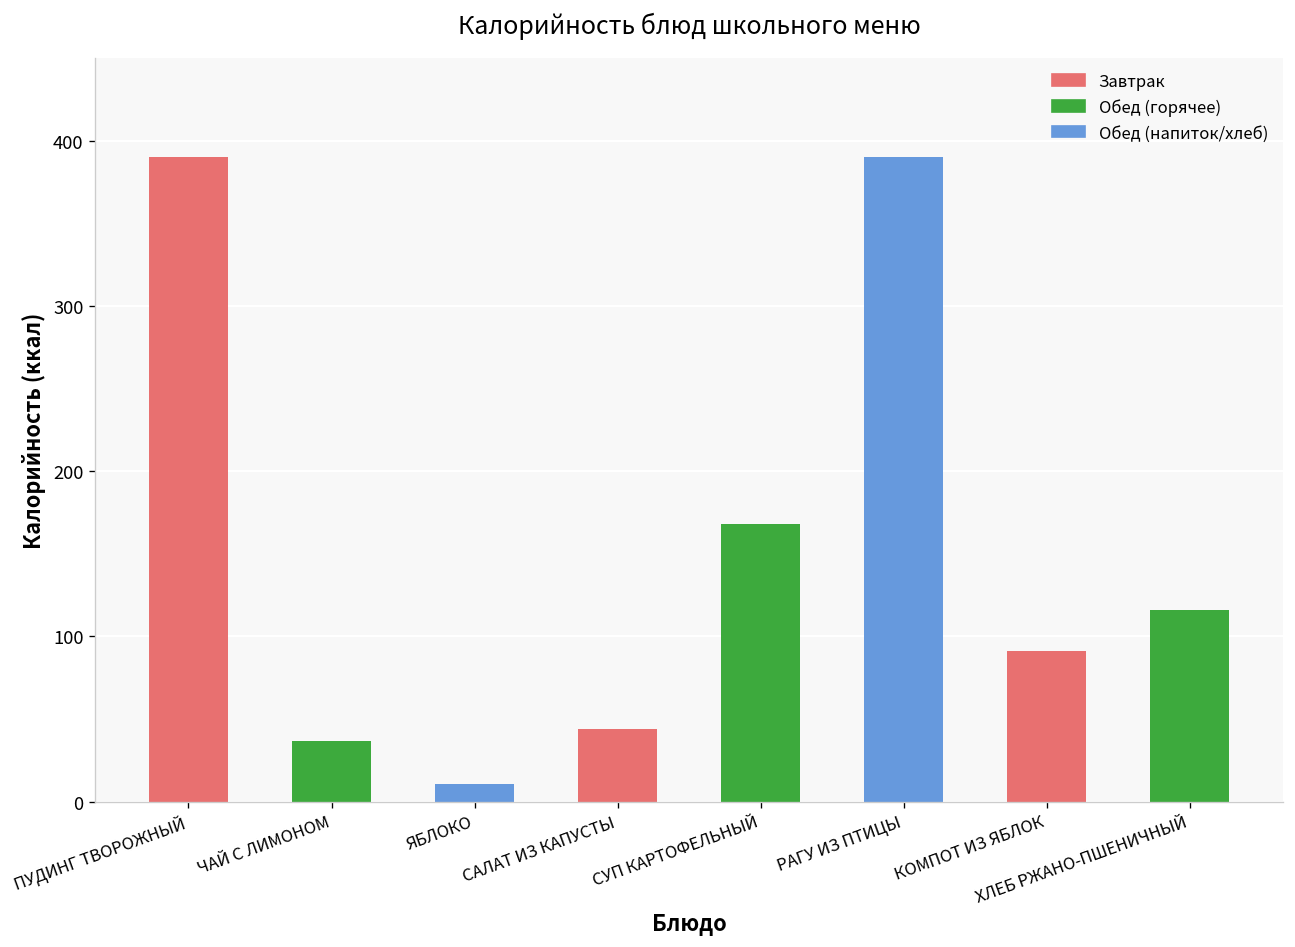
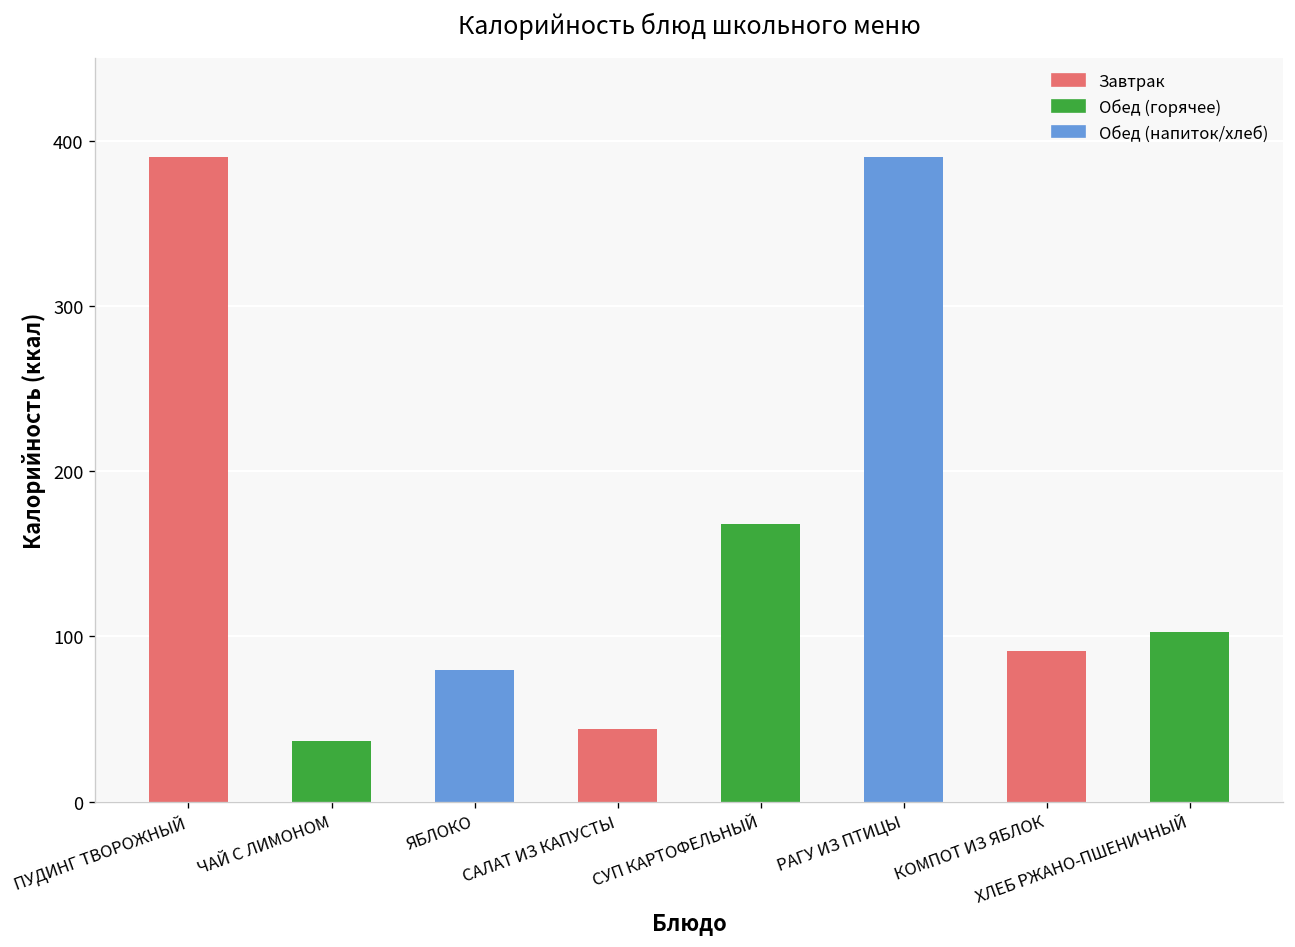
  {
    "ПУДИНГ ТВОРОЖНЫЙ": 390,
    "ЧАЙ С ЛИМОНОМ": 37,
-   "ЯБЛОКО": 11,
+   "ЯБЛОКО": 80,
    "САЛАТ ИЗ КАПУСТЫ": 44,
    "СУП КАРТОФЕЛЬНЫЙ": 168,
    "РАГУ ИЗ ПТИЦЫ": 390,
    "КОМПОТ ИЗ ЯБЛОК": 91,
-   "ХЛЕБ РЖАНО-ПШЕНИЧНЫЙ": 116
+   "ХЛЕБ РЖАНО-ПШЕНИЧНЫЙ": 103
  }
